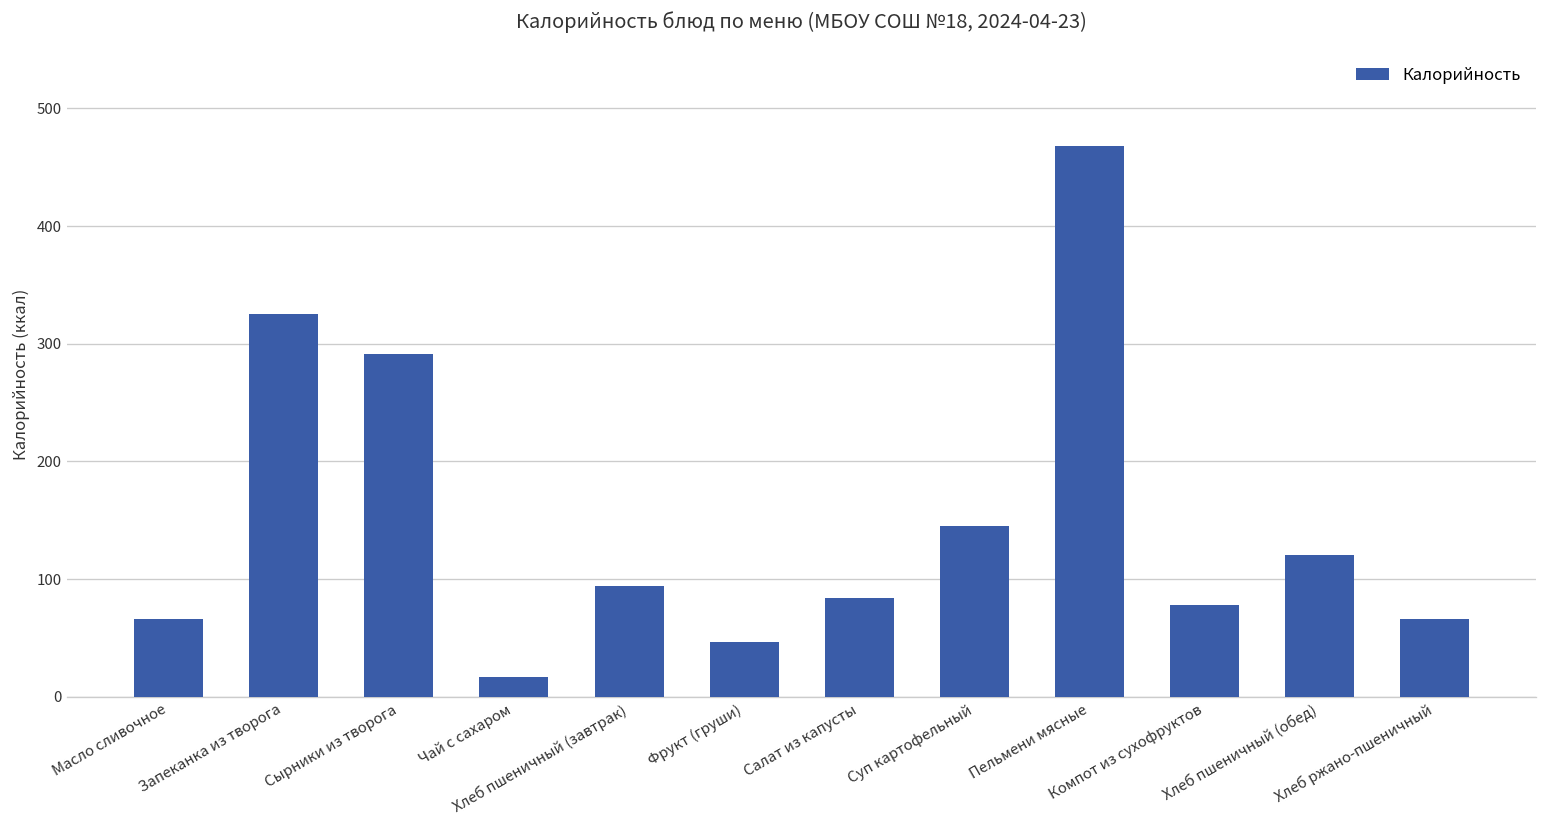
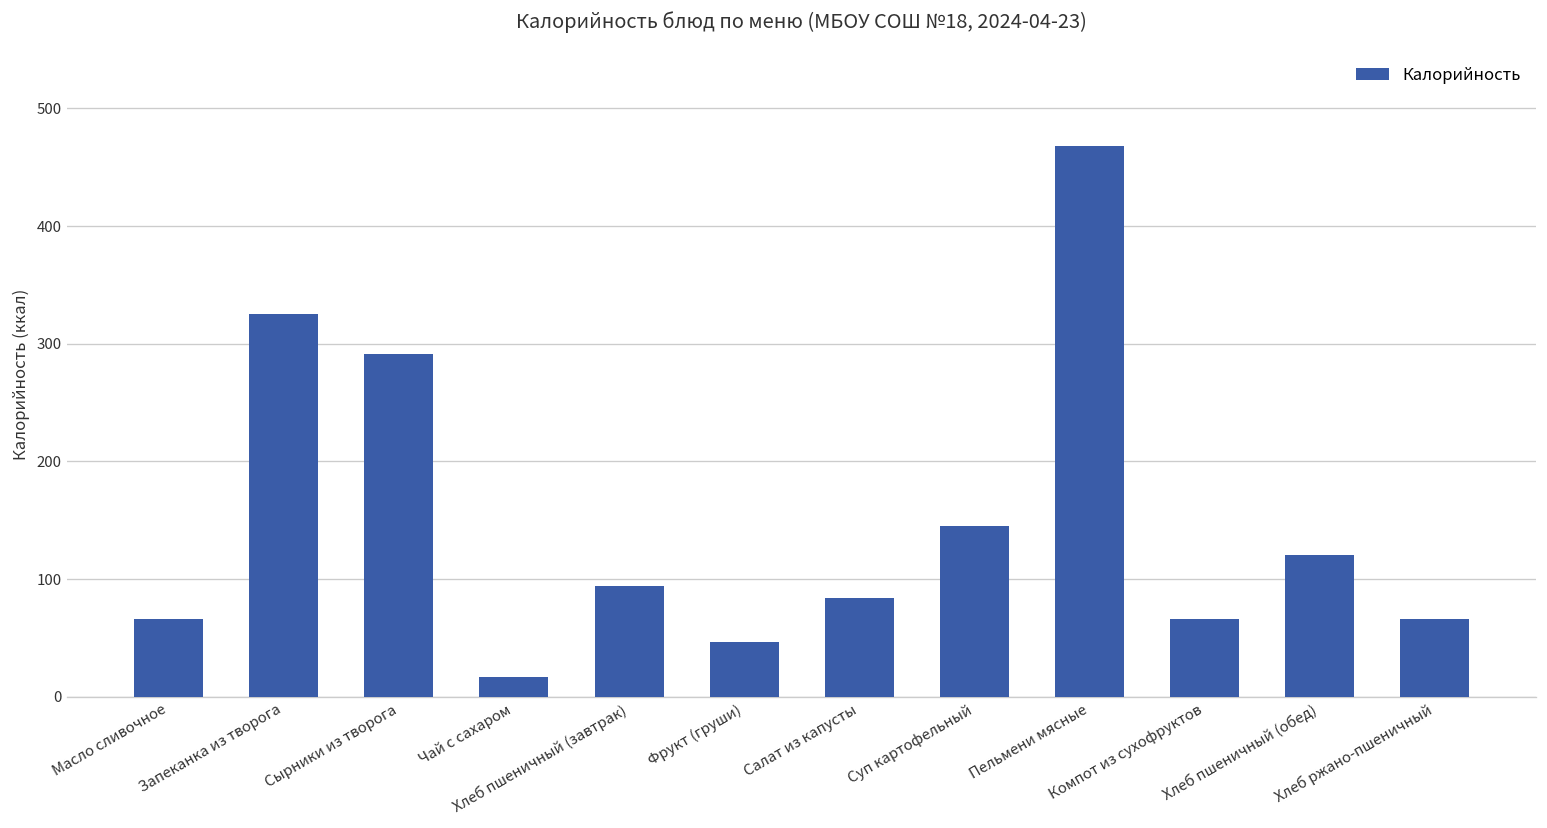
  {
    "Масло сливочное": 70,
    "Запеканка из творога": 330,
    "Сырники из творога": 290,
    "Чай с сахаром": 20,
    "Хлеб пшеничный (завтрак)": 90,
    "Фрукт (груши)": 50,
    "Салат из капусты": 80,
    "Суп картофельный": 150,
    "Пельмени мясные": 470,
-   "Компот из сухофруктов": 80,
+   "Компот из сухофруктов": 70,
    "Хлеб пшеничный (обед)": 120,
    "Хлеб ржано-пшеничный": 70
  }
